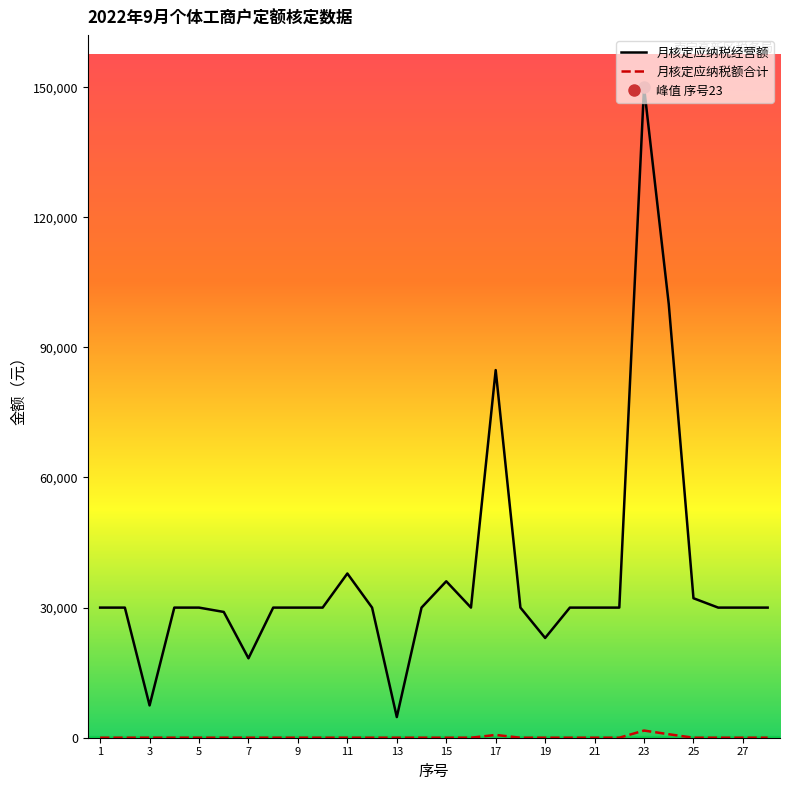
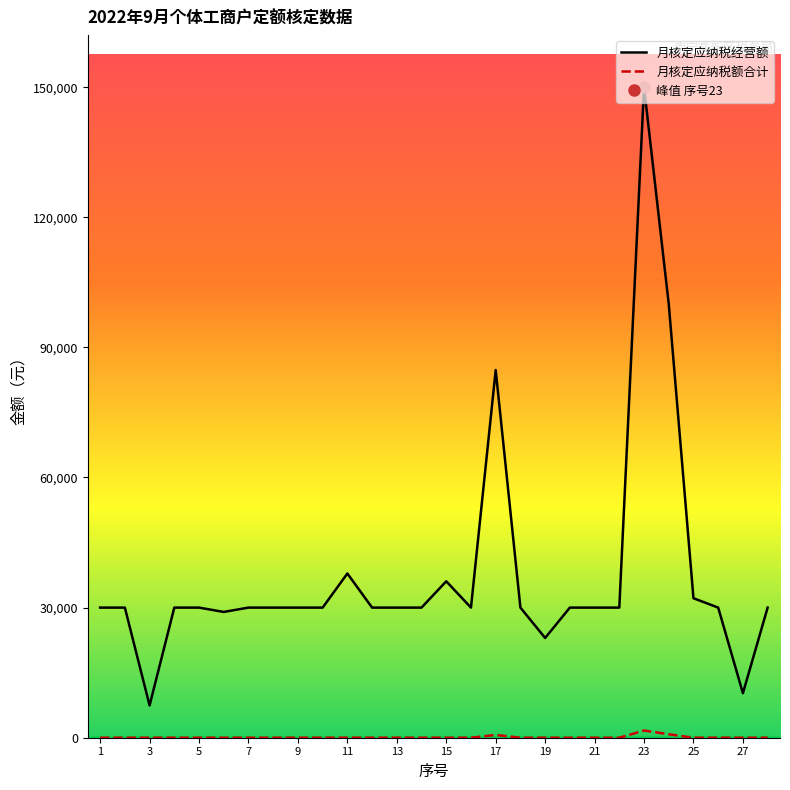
  {
    "月核定应纳税经营额": {
      "1": "30,000",
      "3": "7,000",
      "5": "30,000",
-     "7": "18,000",
+     "7": "30,000",
      "9": "30,000",
      "11": "38,000",
-     "13": "5,000",
+     "13": "30,000",
      "15": "36,000",
      "17": "85,000",
      "19": "23,000",
      "21": "30,000",
      "25": "32,000",
-     "27": "30,000"
+     "27": "10,000"
    },
    "月核定应纳税额合计": {
      "17": "1,000",
      "23": "2,000"
    }
  }
